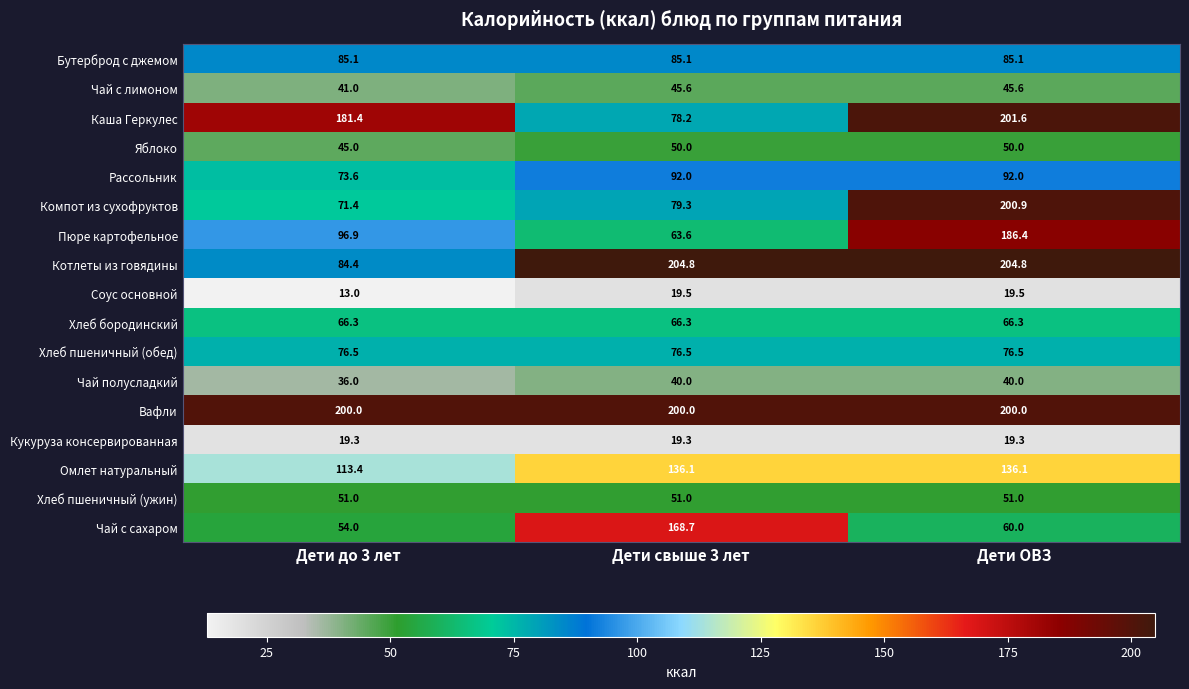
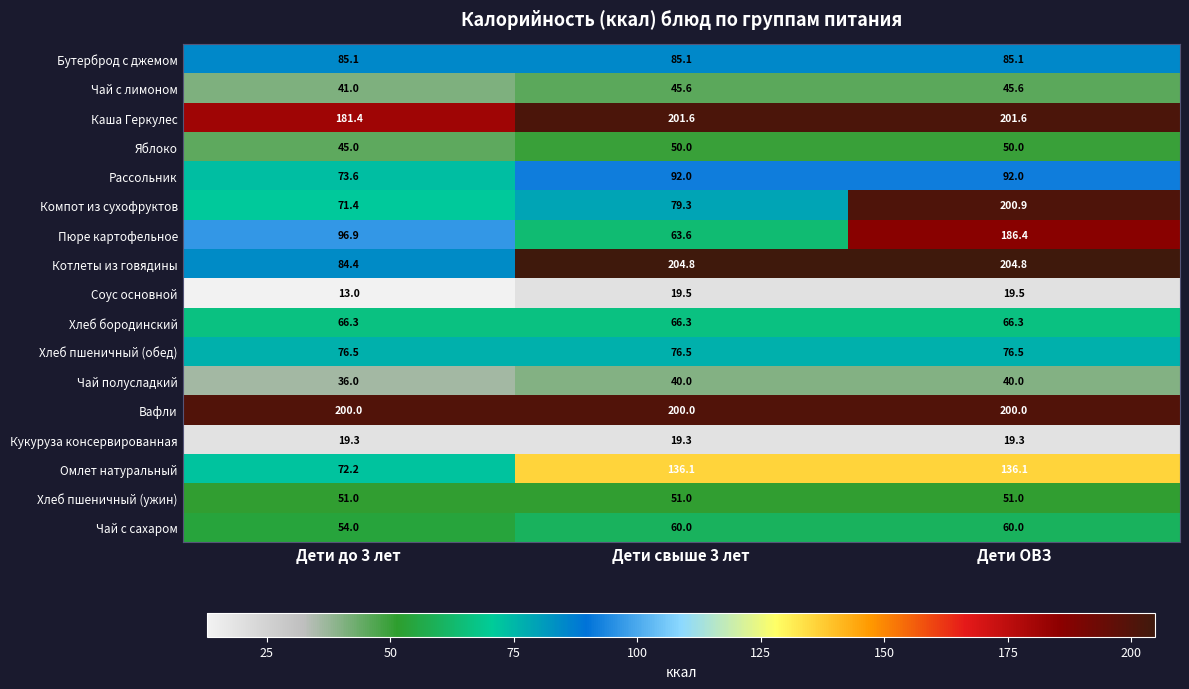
  {
    "Бутерброд с джемом": {
      "Дети до 3 лет": 85.1,
      "Дети свыше 3 лет": 85.1,
      "Дети ОВЗ": 85.1
    },
    "Чай с лимоном": {
      "Дети до 3 лет": 41.0,
      "Дети свыше 3 лет": 45.6,
      "Дети ОВЗ": 45.6
    },
    "Каша Геркулес": {
      "Дети до 3 лет": 181.4,
-     "Дети свыше 3 лет": 78.2,
+     "Дети свыше 3 лет": 201.6,
      "Дети ОВЗ": 201.6
    },
    "Яблоко": {
      "Дети до 3 лет": 45.0,
      "Дети свыше 3 лет": 50.0,
      "Дети ОВЗ": 50.0
    },
    "Рассольник": {
      "Дети до 3 лет": 73.6,
      "Дети свыше 3 лет": 92.0,
      "Дети ОВЗ": 92.0
    },
    "Компот из сухофруктов": {
      "Дети до 3 лет": 71.4,
      "Дети свыше 3 лет": 79.3,
      "Дети ОВЗ": 200.9
    },
    "Пюре картофельное": {
      "Дети до 3 лет": 96.9,
      "Дети свыше 3 лет": 63.6,
      "Дети ОВЗ": 186.4
    },
    "Котлеты из говядины": {
      "Дети до 3 лет": 84.4,
      "Дети свыше 3 лет": 204.8,
      "Дети ОВЗ": 204.8
    },
    "Соус основной": {
      "Дети до 3 лет": 13.0,
      "Дети свыше 3 лет": 19.5,
      "Дети ОВЗ": 19.5
    },
    "Хлеб бородинский": {
      "Дети до 3 лет": 66.3,
      "Дети свыше 3 лет": 66.3,
      "Дети ОВЗ": 66.3
    },
    "Хлеб пшеничный (обед)": {
      "Дети до 3 лет": 76.5,
      "Дети свыше 3 лет": 76.5,
      "Дети ОВЗ": 76.5
    },
    "Чай полусладкий": {
      "Дети до 3 лет": 36.0,
      "Дети свыше 3 лет": 40.0,
      "Дети ОВЗ": 40.0
    },
    "Вафли": {
      "Дети до 3 лет": 200.0,
      "Дети свыше 3 лет": 200.0,
      "Дети ОВЗ": 200.0
    },
    "Кукуруза консервированная": {
      "Дети до 3 лет": 19.3,
      "Дети свыше 3 лет": 19.3,
      "Дети ОВЗ": 19.3
    },
    "Омлет натуральный": {
-     "Дети до 3 лет": 113.4,
+     "Дети до 3 лет": 72.2,
      "Дети свыше 3 лет": 136.1,
      "Дети ОВЗ": 136.1
    },
    "Хлеб пшеничный (ужин)": {
      "Дети до 3 лет": 51.0,
      "Дети свыше 3 лет": 51.0,
      "Дети ОВЗ": 51.0
    },
    "Чай с сахаром": {
      "Дети до 3 лет": 54.0,
-     "Дети свыше 3 лет": 168.7,
+     "Дети свыше 3 лет": 60.0,
      "Дети ОВЗ": 60.0
    }
  }
